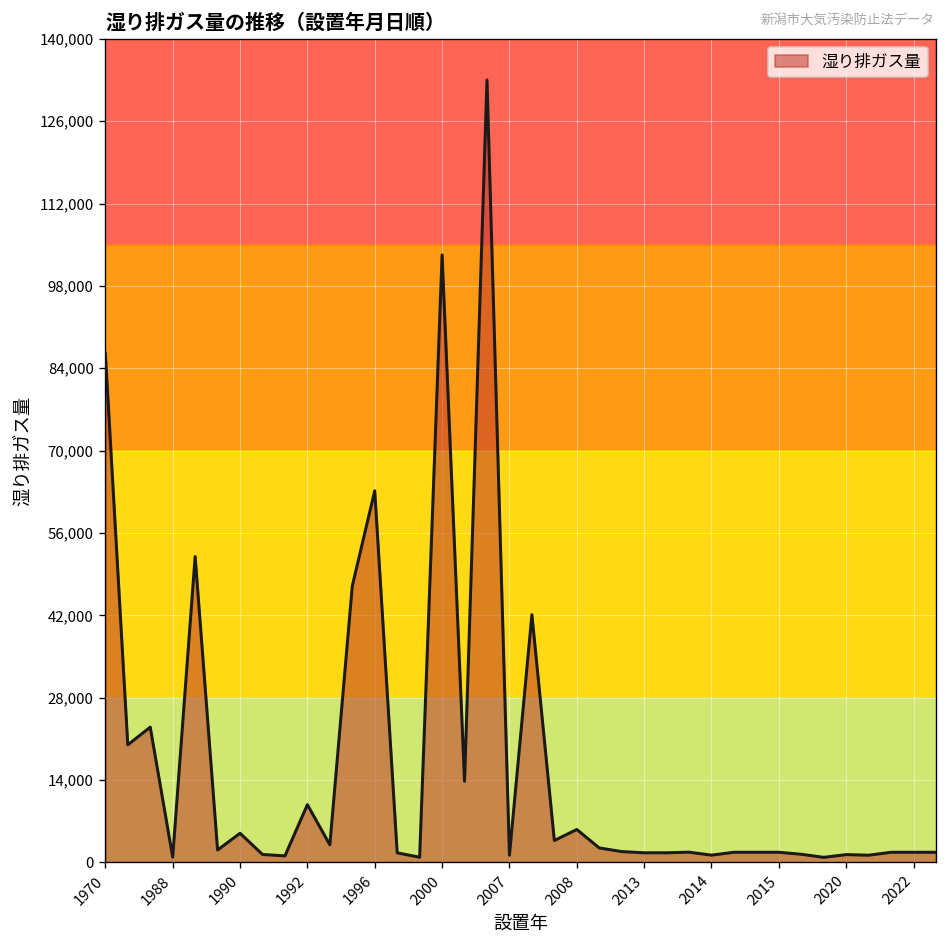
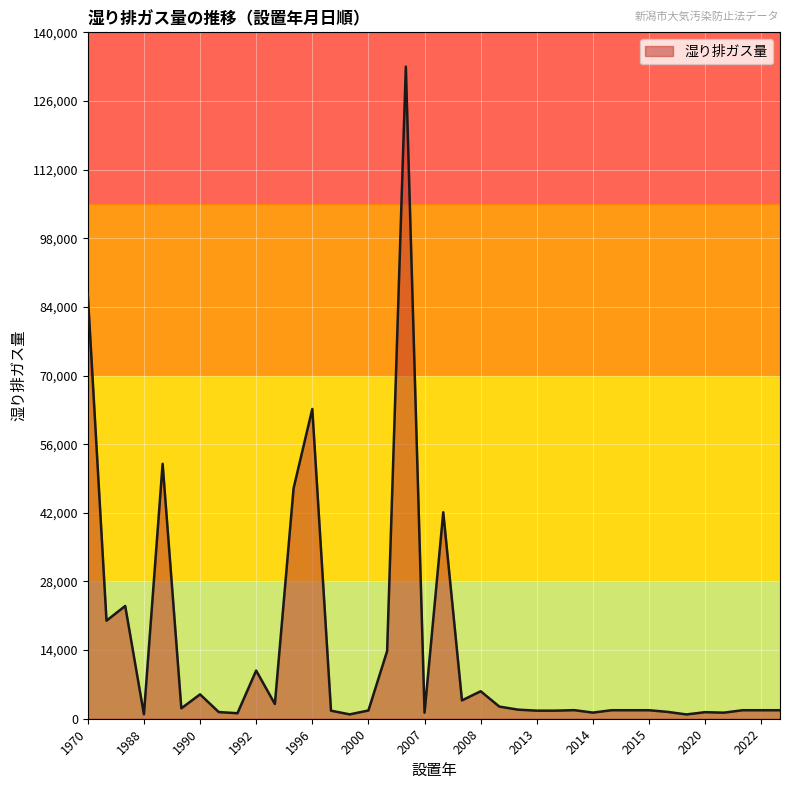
  {
    "1992": "10,000",
-   "2000": "103,000",
+   "2000": "2,000",
    "2020": "1,000"
  }
